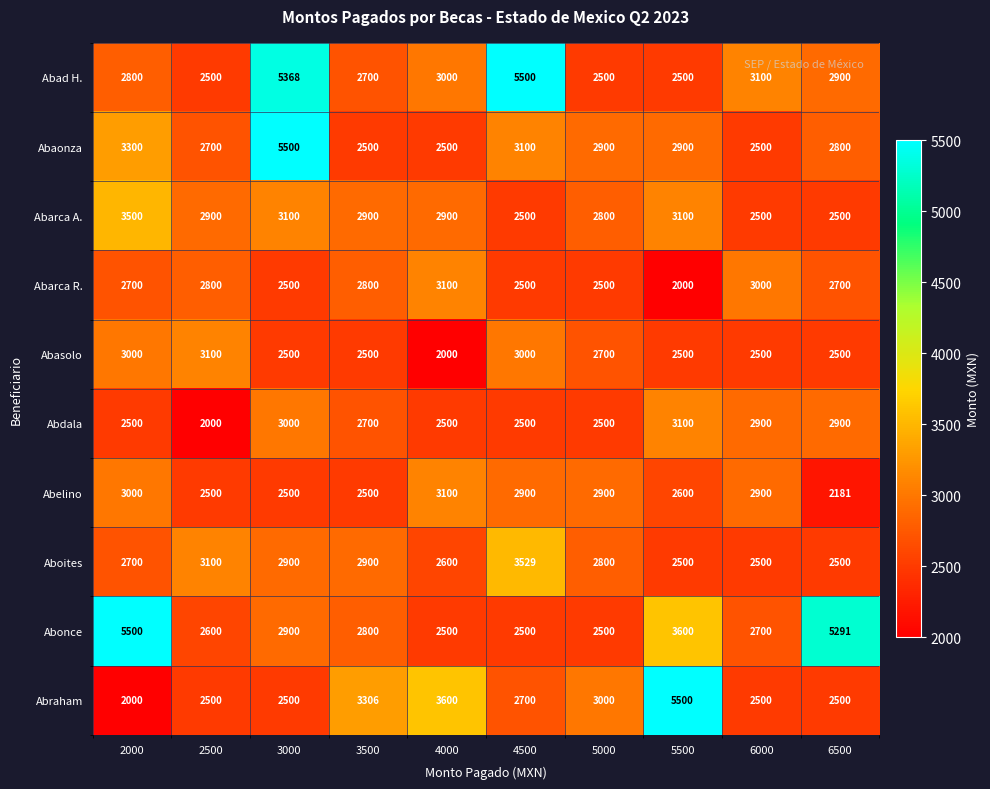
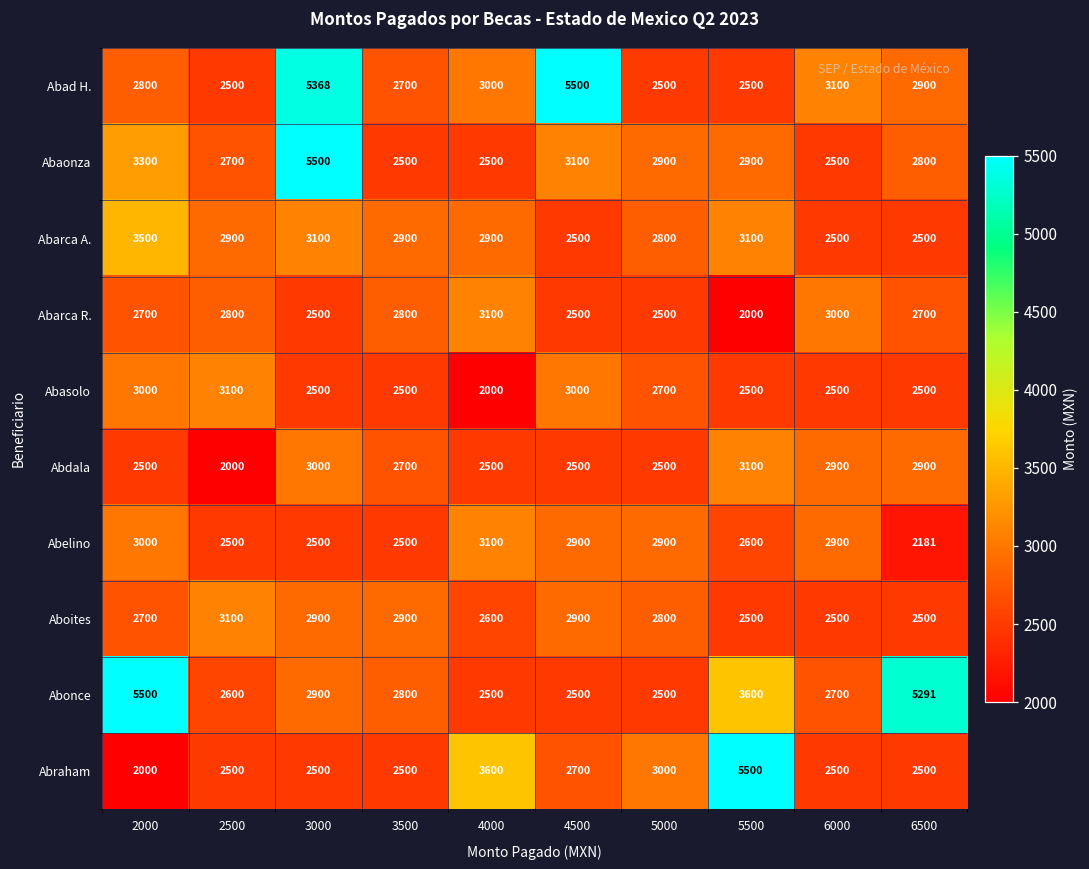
  {
    "Abad H.": {
      "2000": 2800,
      "2500": 2500,
      "3000": 5368,
      "3500": 2700,
      "4000": 3000,
      "4500": 5500,
      "5000": 2500,
      "5500": 2500,
      "6000": 3100
    },
    "Abaonza": {
      "2000": 3300,
      "2500": 2700,
      "3000": 5500,
      "3500": 2500,
      "4000": 2500,
      "4500": 3100,
      "5000": 2900,
      "5500": 2900,
      "6000": 2500,
      "6500": 2800
    },
    "Abarca A.": {
      "2000": 3500,
      "2500": 2900,
      "3000": 3100,
      "3500": 2900,
      "4000": 2900,
      "4500": 2500,
      "5000": 2800,
      "5500": 3100,
      "6000": 2500,
      "6500": 2500
    },
    "Abarca R.": {
      "2000": 2700,
      "2500": 2800,
      "3000": 2500,
      "3500": 2800,
      "4000": 3100,
      "4500": 2500,
      "5000": 2500,
      "5500": 2000,
      "6000": 3000,
      "6500": 2700
    },
    "Abasolo": {
      "2000": 3000,
      "2500": 3100,
      "3000": 2500,
      "3500": 2500,
      "4000": 2000,
      "4500": 3000,
      "5000": 2700,
      "5500": 2500,
      "6000": 2500,
      "6500": 2500
    },
    "Abdala": {
      "2000": 2500,
      "2500": 2000,
      "3000": 3000,
      "3500": 2700,
      "4000": 2500,
      "4500": 2500,
      "5000": 2500,
      "5500": 3100,
      "6000": 2900,
      "6500": 2900
    },
    "Abelino": {
      "2000": 3000,
      "2500": 2500,
      "3000": 2500,
      "3500": 2500,
      "4000": 3100,
      "4500": 2900,
      "5000": 2900,
      "5500": 2600,
      "6000": 2900,
      "6500": 2181
    },
    "Aboites": {
      "2000": 2700,
      "2500": 3100,
      "3000": 2900,
      "3500": 2900,
      "4000": 2600,
-     "4500": 3529,
+     "4500": 2900,
      "5000": 2800,
      "5500": 2500,
      "6000": 2500,
      "6500": 2500
    },
    "Abonce": {
      "2000": 5500,
      "2500": 2600,
      "3000": 2900,
      "3500": 2800,
      "4000": 2500,
      "4500": 2500,
      "5000": 2500,
      "5500": 3600,
      "6000": 2700,
      "6500": 5291
    },
    "Abraham": {
      "2000": 2000,
      "2500": 2500,
      "3000": 2500,
-     "3500": 3306,
+     "3500": 2500,
      "4000": 3600,
      "4500": 2700,
      "5000": 3000,
      "5500": 5500,
      "6000": 2500,
      "6500": 2500
    }
  }
